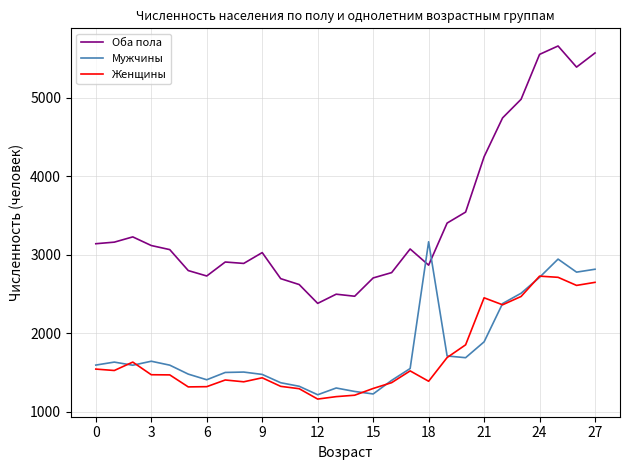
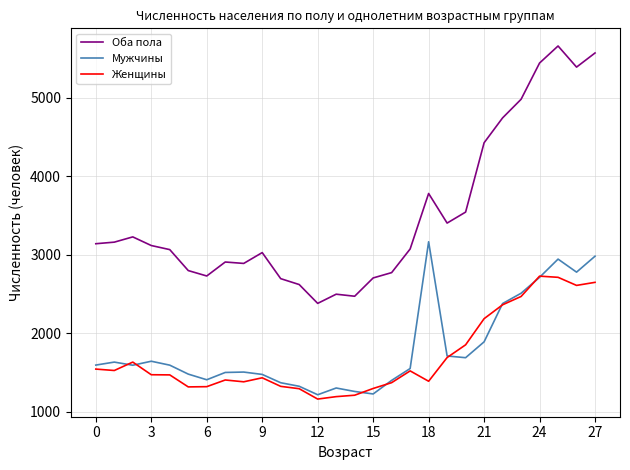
  {
    "Оба пола": {
      "0": 3100,
      "3": 3100,
      "6": 2700,
      "9": 3000,
      "12": 2400,
      "15": 2700,
-     "18": 2900,
-     "21": 4300,
-     "24": 5600,
+     "18": 3800,
+     "21": 4400,
+     "24": 5400,
      "27": 5600
    },
    "Мужчины": {
      "0": 1600,
      "3": 1600,
      "6": 1400,
      "9": 1500,
      "12": 1200,
      "15": 1200,
      "18": 3200,
      "21": 1900,
-     "27": 2800
+     "27": 3000
    },
    "Женщины": {
      "0": 1500,
      "3": 1500,
      "6": 1300,
      "9": 1400,
      "12": 1200,
      "15": 1300,
      "18": 1400,
-     "21": 2500,
+     "21": 2200,
      "27": 2700
    }
  }
